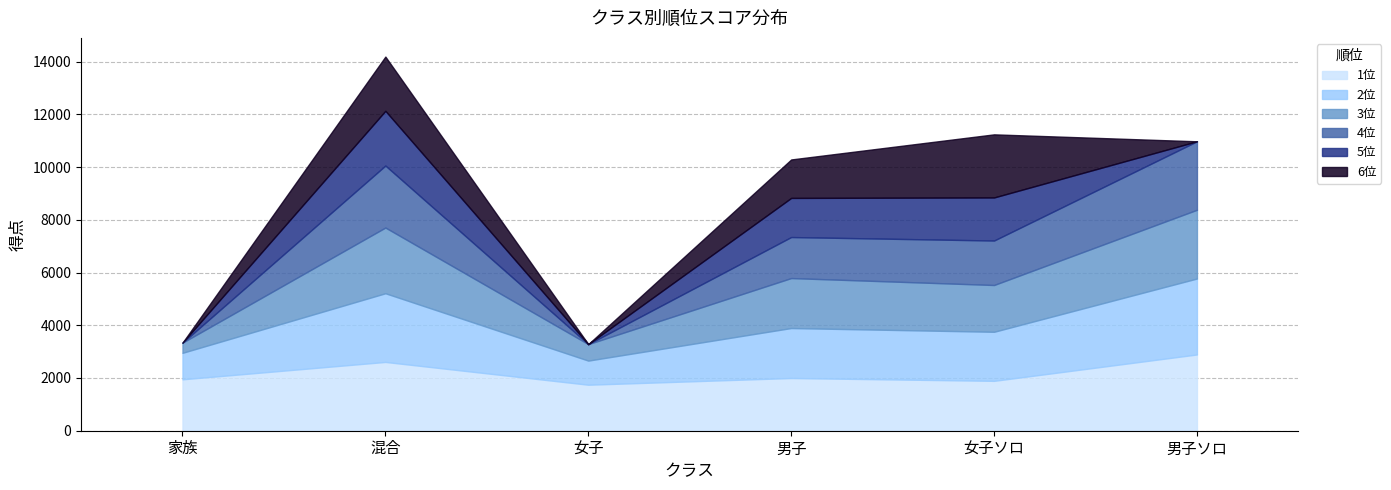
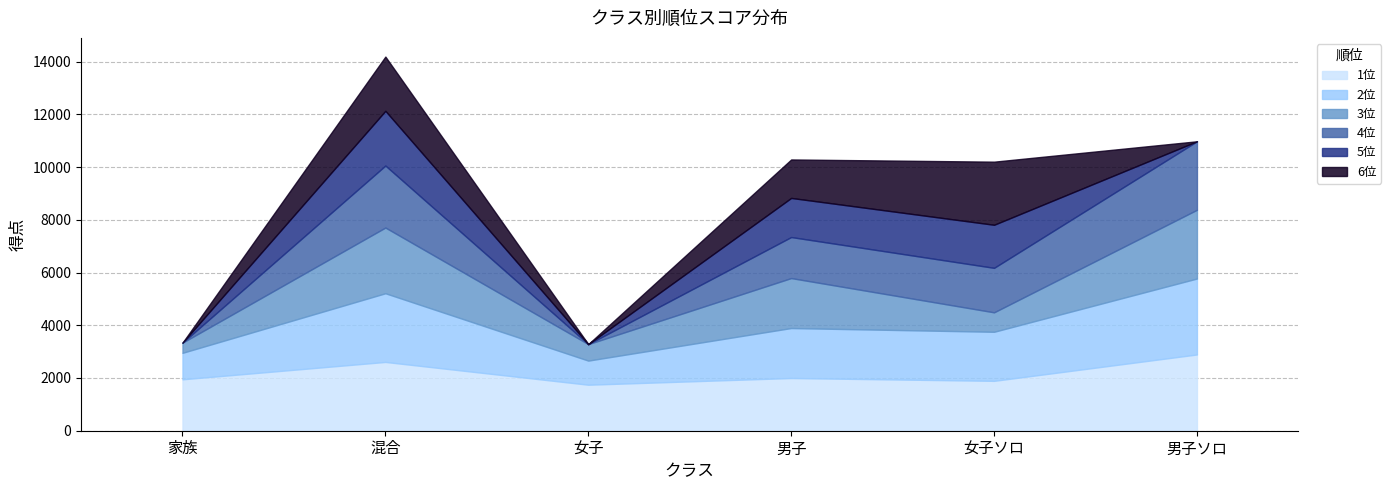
  {
    "3位": {
      "混合": 2500,
      "男子": 1900,
-     "女子ソロ": 1800,
+     "女子ソロ": 700,
      "男子ソロ": 2600
    },
    "4位": {
      "混合": 2400,
      "男子": 1600,
      "女子ソロ": 1700
    },
    "5位": {
      "混合": 2100,
      "男子": 1500,
      "女子ソロ": 1600
    },
    "6位": {
      "混合": 2100,
      "男子": 1500,
      "女子ソロ": 2400
    }
  }
